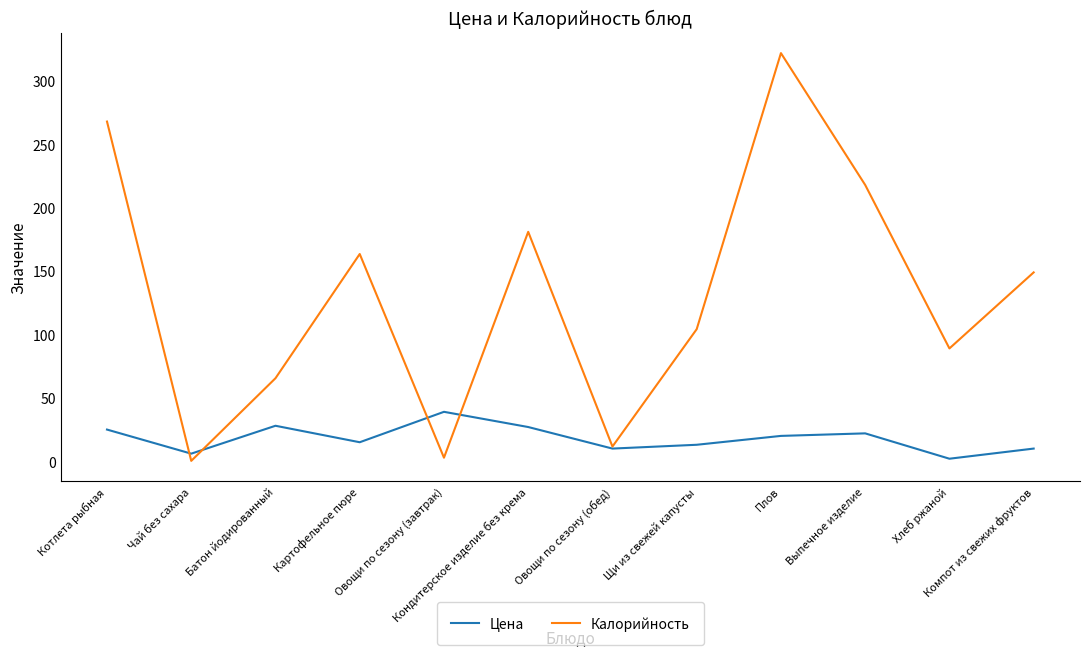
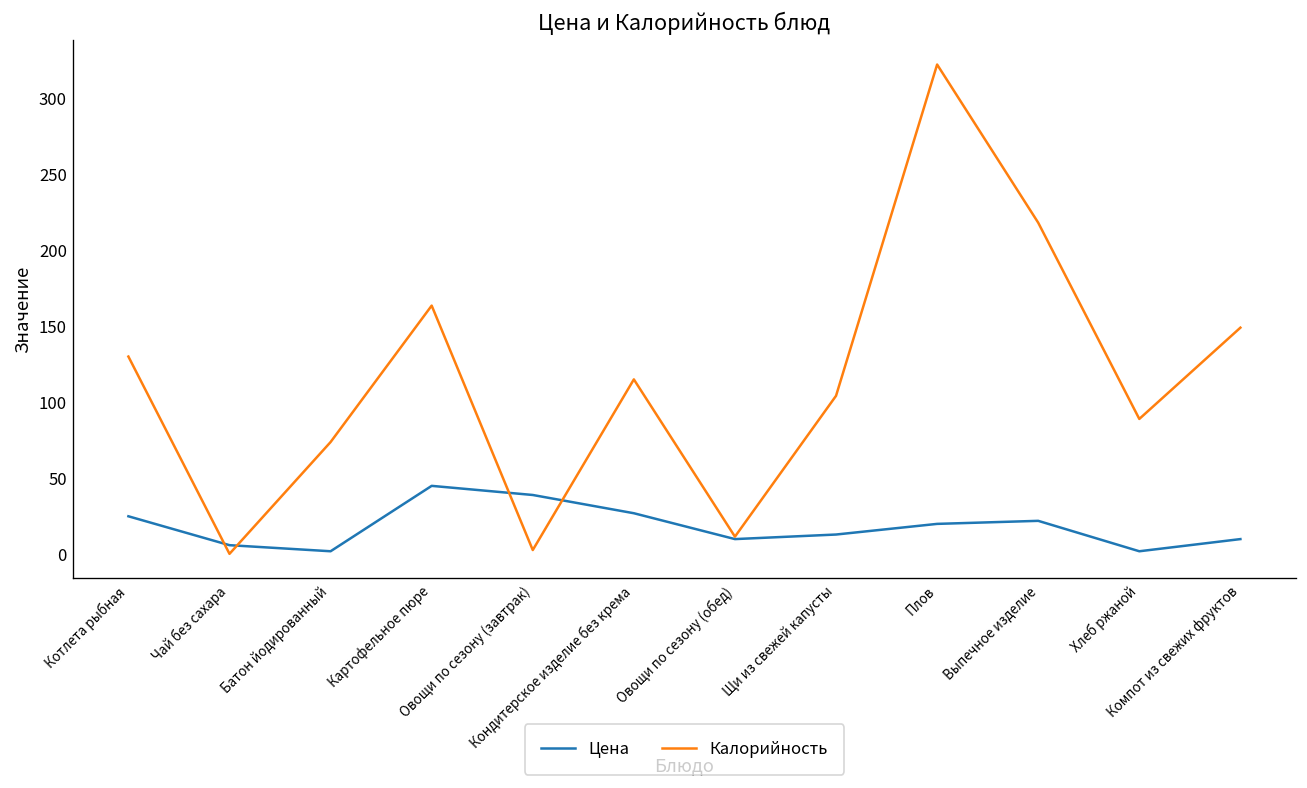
  {
    "Цена": {
      "Котлета рыбная": 25,
      "Чай без сахара": 6,
-     "Батон йодированный": 28,
-     "Картофельное пюре": 15,
+     "Батон йодированный": 2,
+     "Картофельное пюре": 45,
      "Овощи по сезону (завтрак)": 39,
      "Кондитерское изделие без крема": 27,
      "Щи из свежей капусты": 13,
      "Плов": 20,
      "Выпечное изделие": 22,
      "Хлеб ржаной": 2,
      "Компот из свежих фруктов": 10
    },
    "Калорийность": {
-     "Котлета рыбная": 268,
+     "Котлета рыбная": 130,
      "Чай без сахара": 0,
-     "Батон йодированный": 66,
+     "Батон йодированный": 74,
      "Картофельное пюре": 164,
      "Овощи по сезону (завтрак)": 3,
-     "Кондитерское изделие без крема": 181,
+     "Кондитерское изделие без крема": 115,
      "Щи из свежей капусты": 104,
      "Плов": 322,
      "Выпечное изделие": 218,
      "Хлеб ржаной": 89,
      "Компот из свежих фруктов": 149
    }
  }
